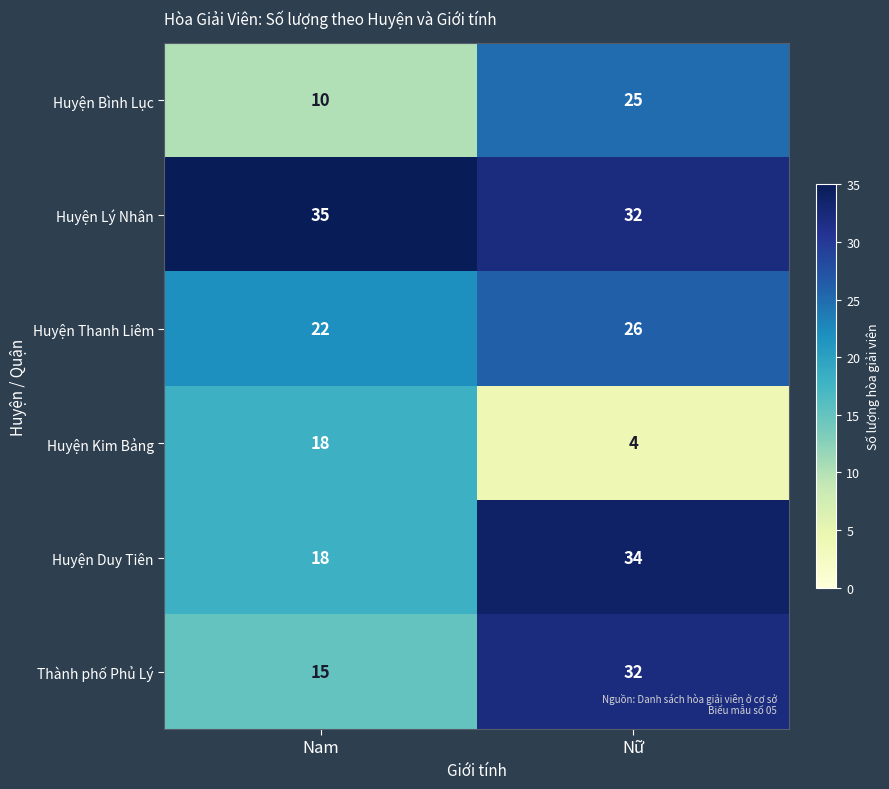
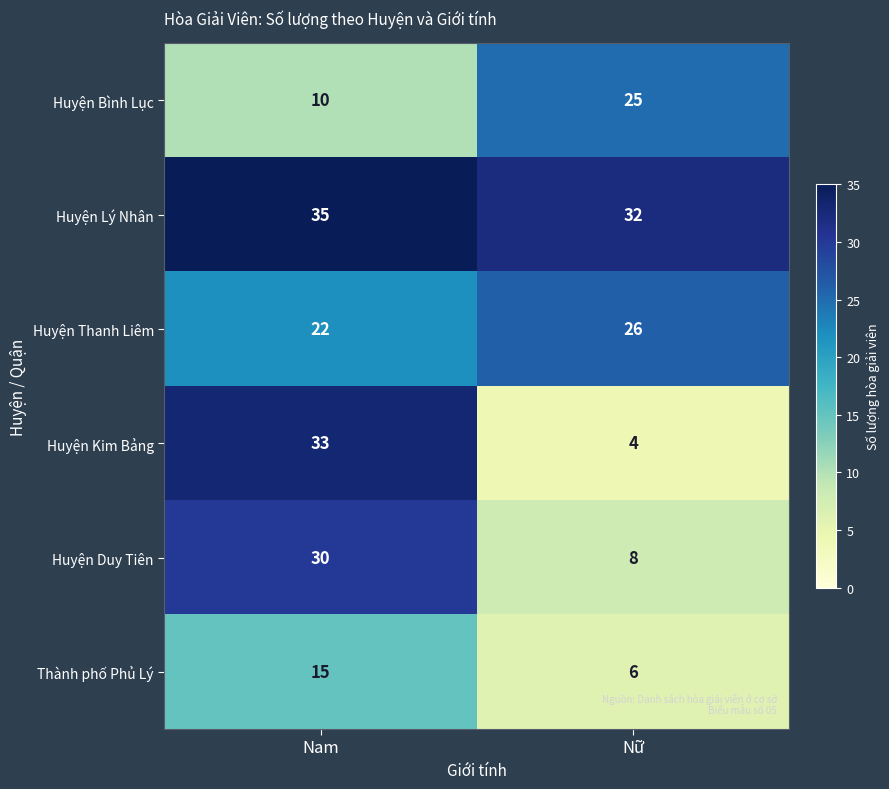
  {
    "Huyện Bình Lục": {
      "Nam": 10,
      "Nữ": 25
    },
    "Huyện Lý Nhân": {
      "Nam": 35,
      "Nữ": 32
    },
    "Huyện Thanh Liêm": {
      "Nam": 22,
      "Nữ": 26
    },
    "Huyện Kim Bảng": {
-     "Nam": 18,
+     "Nam": 33,
      "Nữ": 4
    },
    "Huyện Duy Tiên": {
-     "Nam": 18,
-     "Nữ": 34
+     "Nam": 30,
+     "Nữ": 8
    },
    "Thành phố Phủ Lý": {
      "Nam": 15,
-     "Nữ": 32
+     "Nữ": 6
    }
  }
